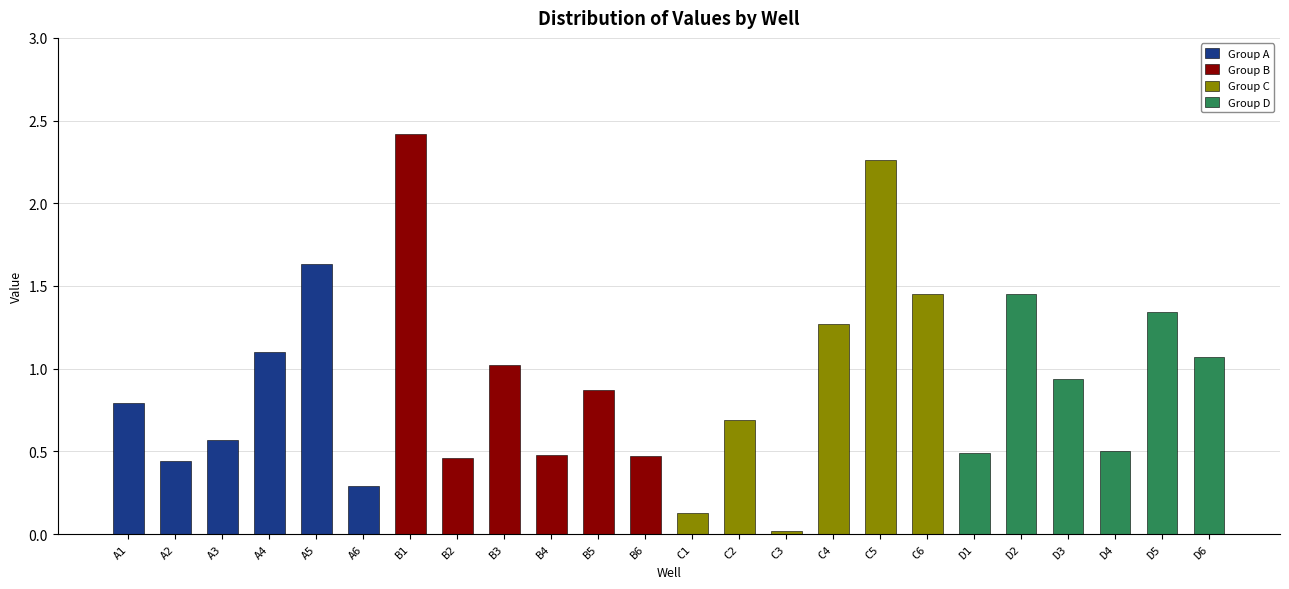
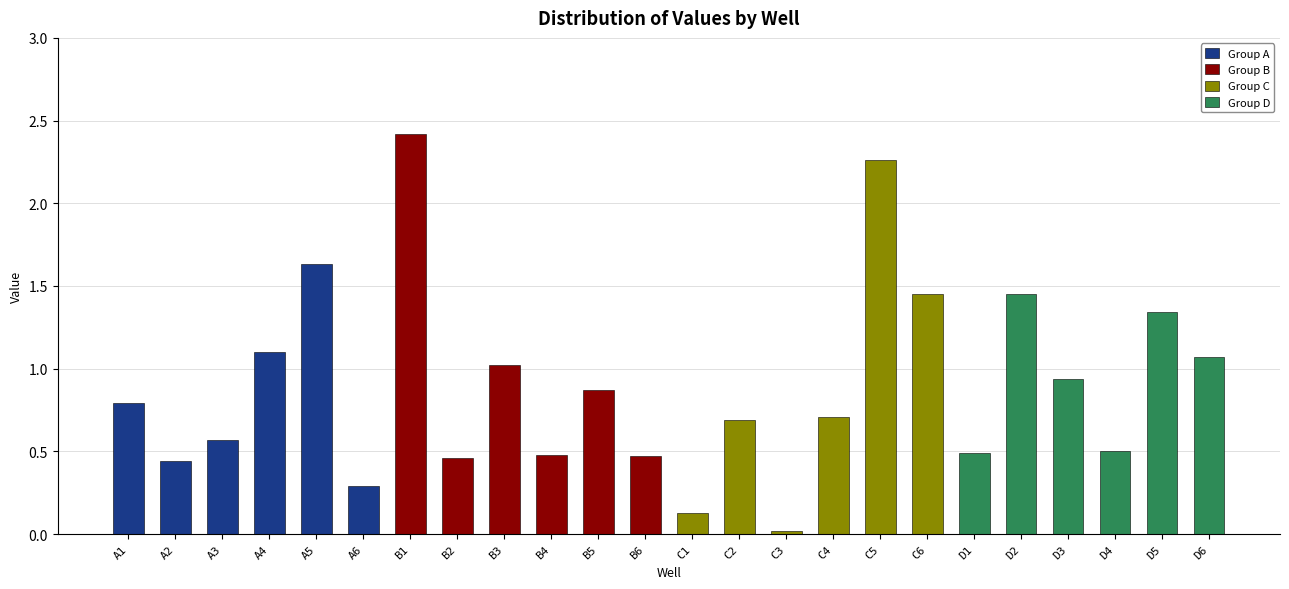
  {
    "Group A": {
      "A1": 0.79,
      "A2": 0.44,
      "A3": 0.57,
      "A4": 1.10,
      "A5": 1.63,
      "A6": 0.29
    },
    "Group B": {
      "B1": 2.42,
      "B2": 0.46,
      "B3": 1.02,
      "B4": 0.48,
      "B5": 0.87,
      "B6": 0.47
    },
    "Group C": {
      "C1": 0.13,
      "C2": 0.69,
      "C3": 0.02,
-     "C4": 1.27,
+     "C4": 0.71,
      "C5": 2.26,
      "C6": 1.45
    },
    "Group D": {
      "D1": 0.49,
      "D2": 1.45,
      "D3": 0.94,
      "D4": 0.50,
      "D5": 1.34,
      "D6": 1.07
    }
  }
